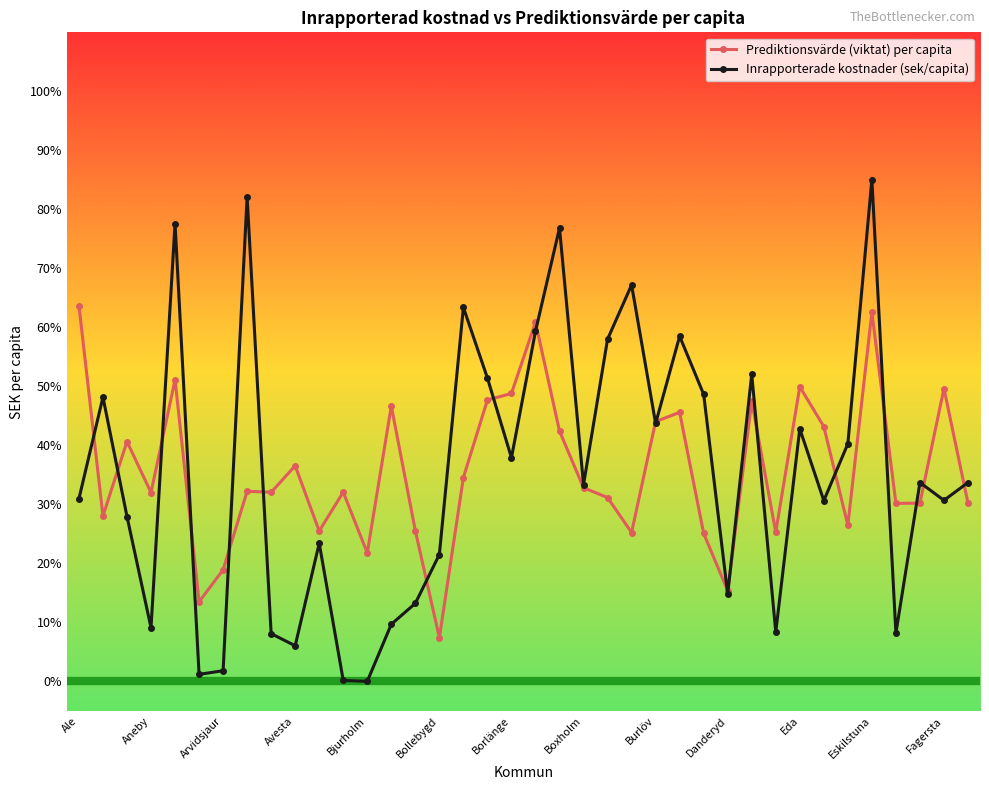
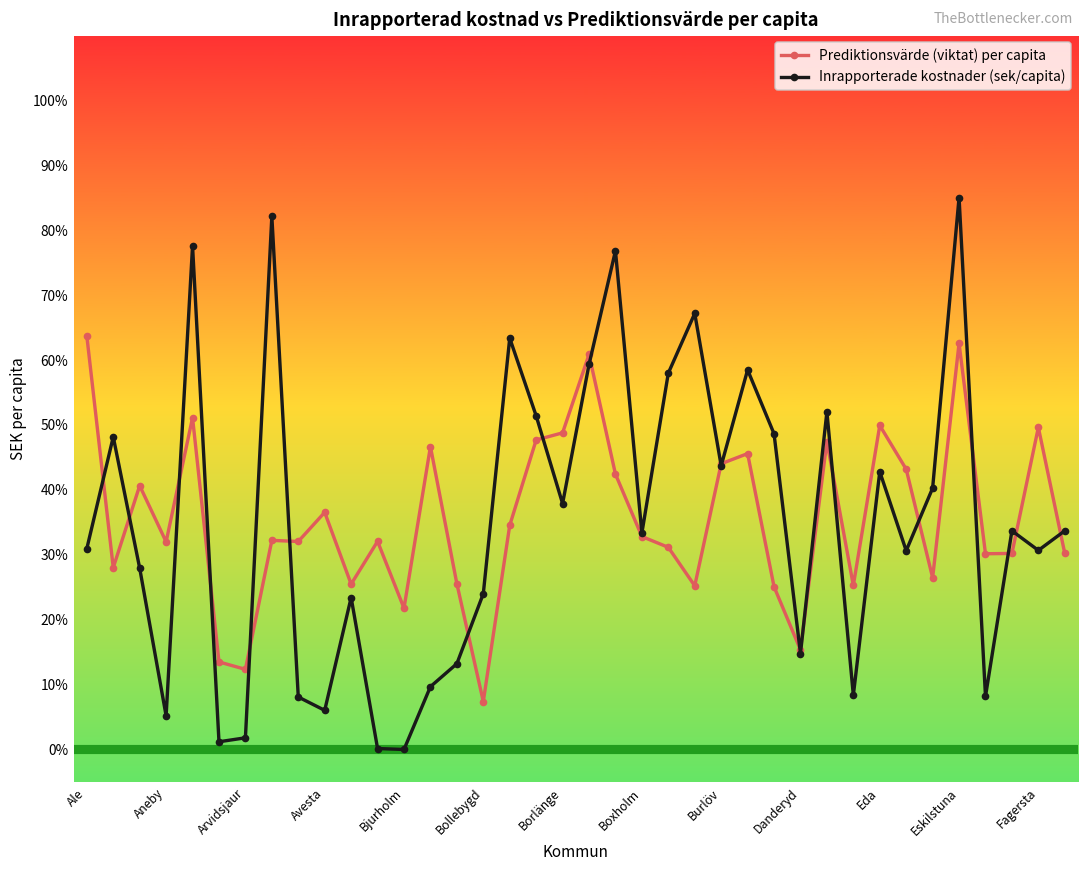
  {
    "Prediktionsvärde (viktat) per capita": {
      "Ale": "64%",
      "Aneby": "32%",
-     "Arvidsjaur": "19%",
+     "Arvidsjaur": "12%",
      "Avesta": "37%",
      "Bjurholm": "22%",
      "Bollebygd": "7%",
      "Borlänge": "49%",
      "Boxholm": "33%",
      "Danderyd": "15%",
      "Eda": "50%",
      "Eskilstuna": "63%",
      "Fagersta": "50%"
    },
    "Inrapporterade kostnader (sek/capita)": {
      "Ale": "31%",
-     "Aneby": "9%",
+     "Aneby": "5%",
      "Arvidsjaur": "2%",
      "Avesta": "6%",
      "Bjurholm": "0%",
-     "Bollebygd": "22%",
+     "Bollebygd": "24%",
      "Borlänge": "38%",
      "Boxholm": "33%",
      "Danderyd": "15%",
      "Eda": "43%",
      "Eskilstuna": "85%",
      "Fagersta": "31%"
    }
  }
